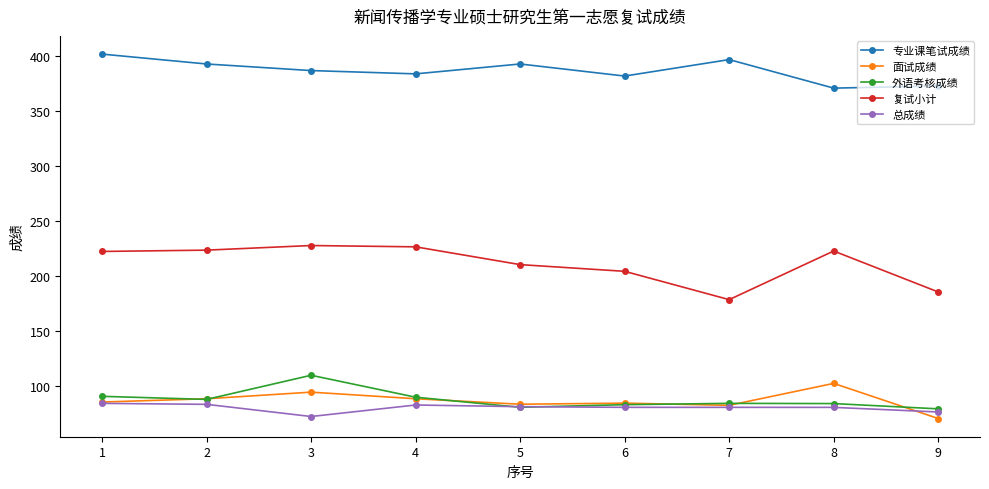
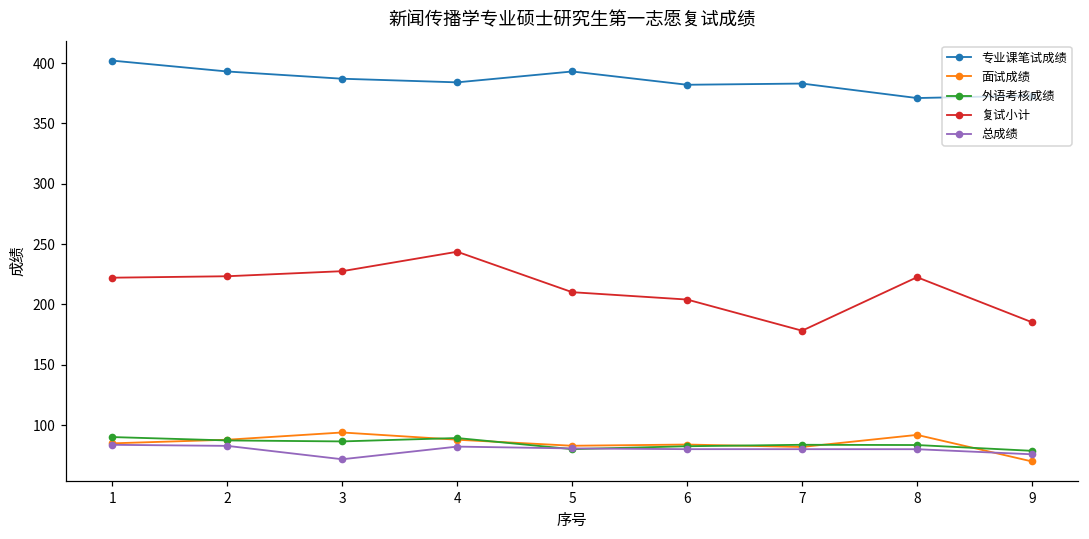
  {
    "专业课笔试成绩": {
      "1": 402,
      "2": 393,
      "3": 387,
      "4": 384,
      "5": 393,
      "6": 382,
-     "7": 397,
+     "7": 383,
      "8": 371
    },
    "面试成绩": {
      "3": 94,
-     "8": 102,
+     "8": 92,
      "9": 70
    },
    "外语考核成绩": {
      "1": 90,
-     "3": 109,
+     "3": 87,
      "8": 84,
      "9": 79
    },
    "复试小计": {
      "1": 222,
      "2": 223,
      "3": 228,
-     "4": 226,
+     "4": 244,
      "5": 210,
      "6": 204,
      "7": 178,
      "8": 223,
      "9": 185
    },
    "总成绩": {
      "2": 83,
      "3": 72,
      "4": 82,
      "6": 80,
      "8": 80,
      "9": 76
    }
  }
